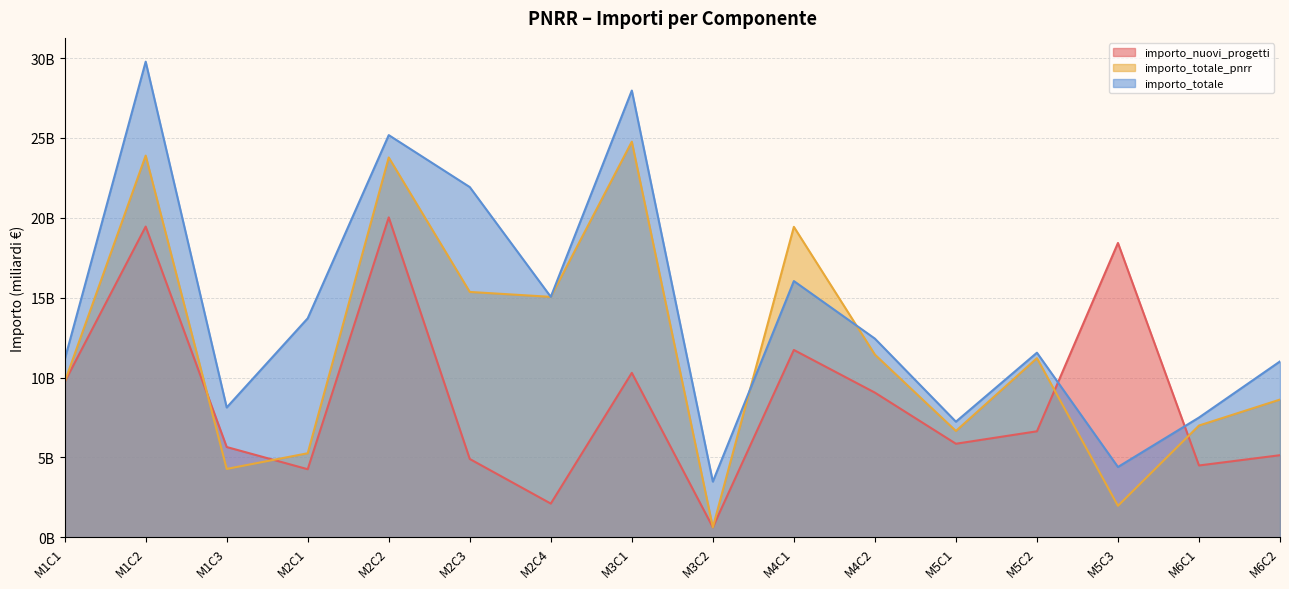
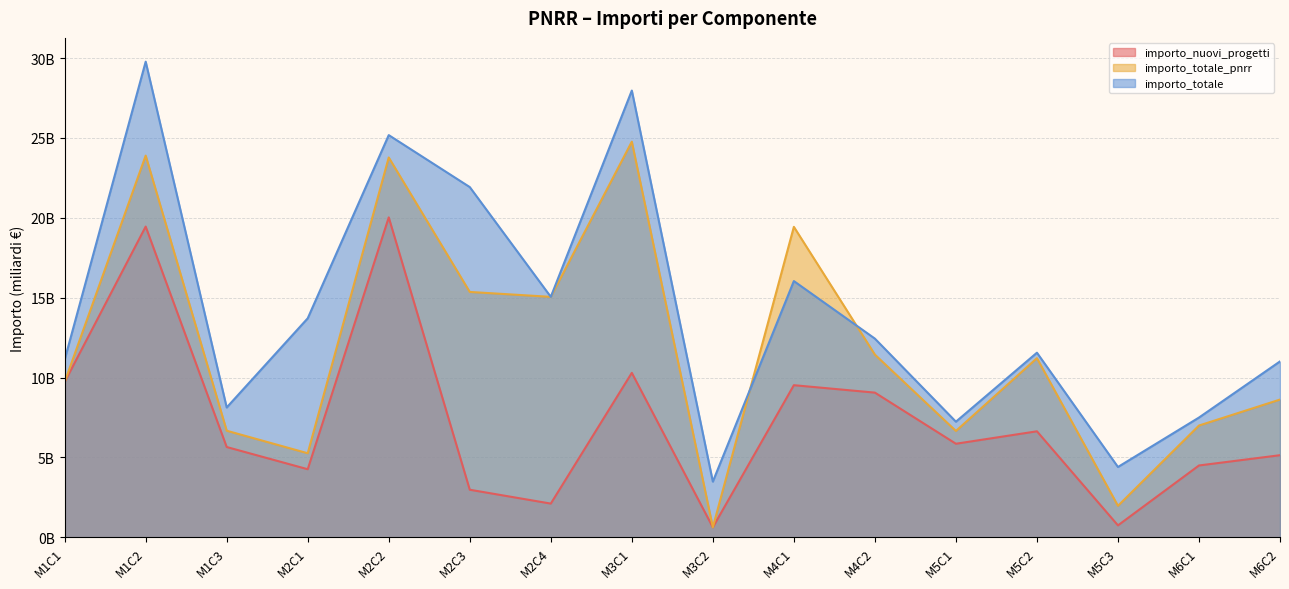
  {
    "importo_nuovi_progetti": {
      "M1C2": 19500000000,
      "M1C3": 5700000000,
      "M2C1": 4300000000,
      "M2C2": 20000000000,
-     "M2C3": 4900000000,
+     "M2C3": 3000000000,
      "M2C4": 2100000000,
      "M3C1": 10300000000,
-     "M4C1": 11700000000,
+     "M4C1": 9500000000,
      "M4C2": 9100000000,
      "M5C1": 5900000000,
      "M5C2": 6600000000,
-     "M5C3": 18400000000,
+     "M5C3": 800000000,
      "M6C1": 4500000000,
      "M6C2": 5100000000
    },
    "importo_totale_pnrr": {
      "M1C2": 23900000000,
-     "M1C3": 4300000000,
+     "M1C3": 6700000000,
      "M2C1": 5300000000,
      "M2C2": 23800000000,
      "M2C3": 15400000000,
      "M3C1": 24800000000,
      "M4C1": 19400000000,
      "M4C2": 11400000000,
      "M5C1": 6700000000,
      "M5C2": 11200000000,
      "M5C3": 2000000000,
      "M6C1": 7000000000,
      "M6C2": 8600000000
    },
    "importo_totale": {
      "M1C1": 11100000000,
      "M1C2": 29800000000,
      "M1C3": 8100000000,
      "M2C1": 13700000000,
      "M2C2": 25200000000,
      "M2C3": 21900000000,
      "M3C1": 28000000000,
      "M3C2": 3500000000,
      "M4C1": 16000000000,
      "M4C2": 12400000000,
      "M5C1": 7200000000,
      "M5C2": 11600000000,
      "M5C3": 4400000000,
      "M6C1": 7500000000,
      "M6C2": 11000000000
    }
  }
